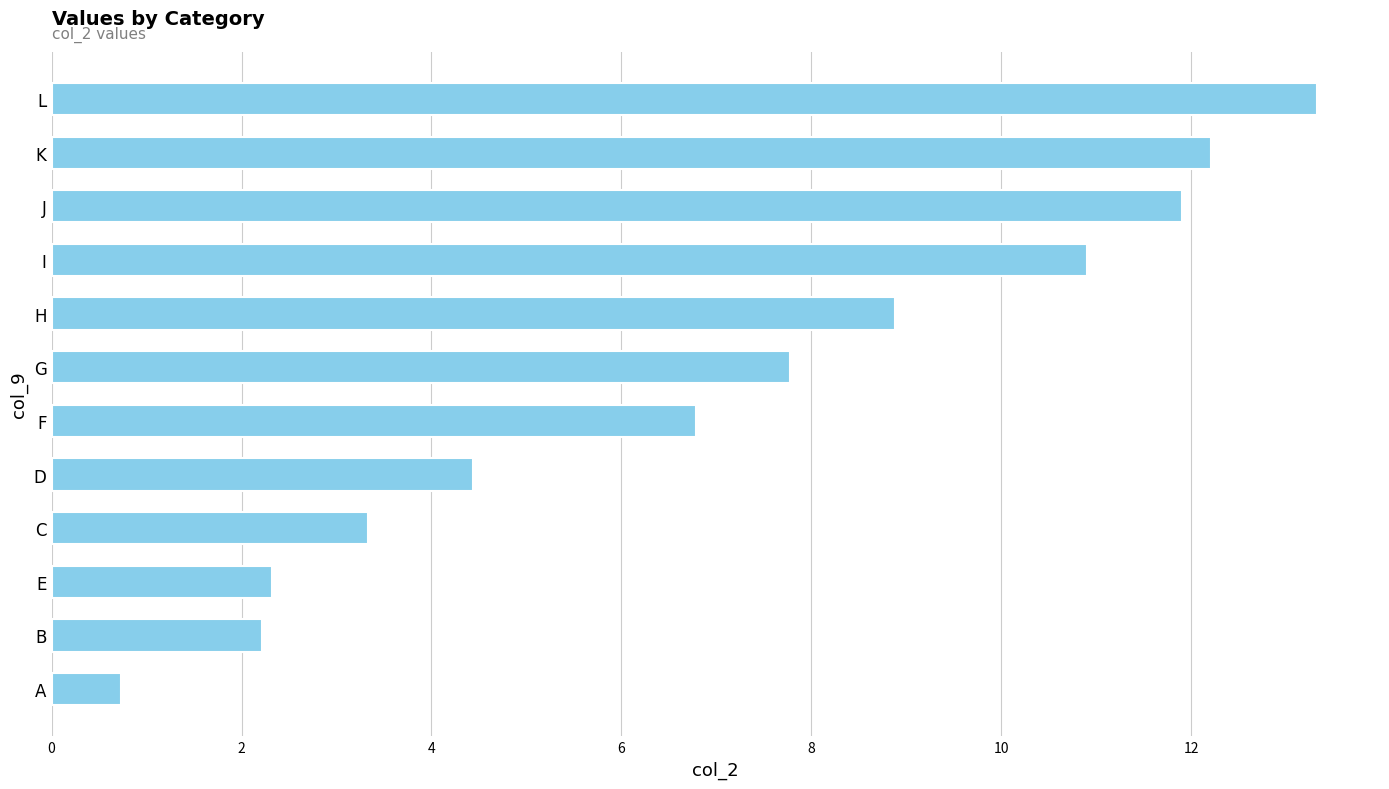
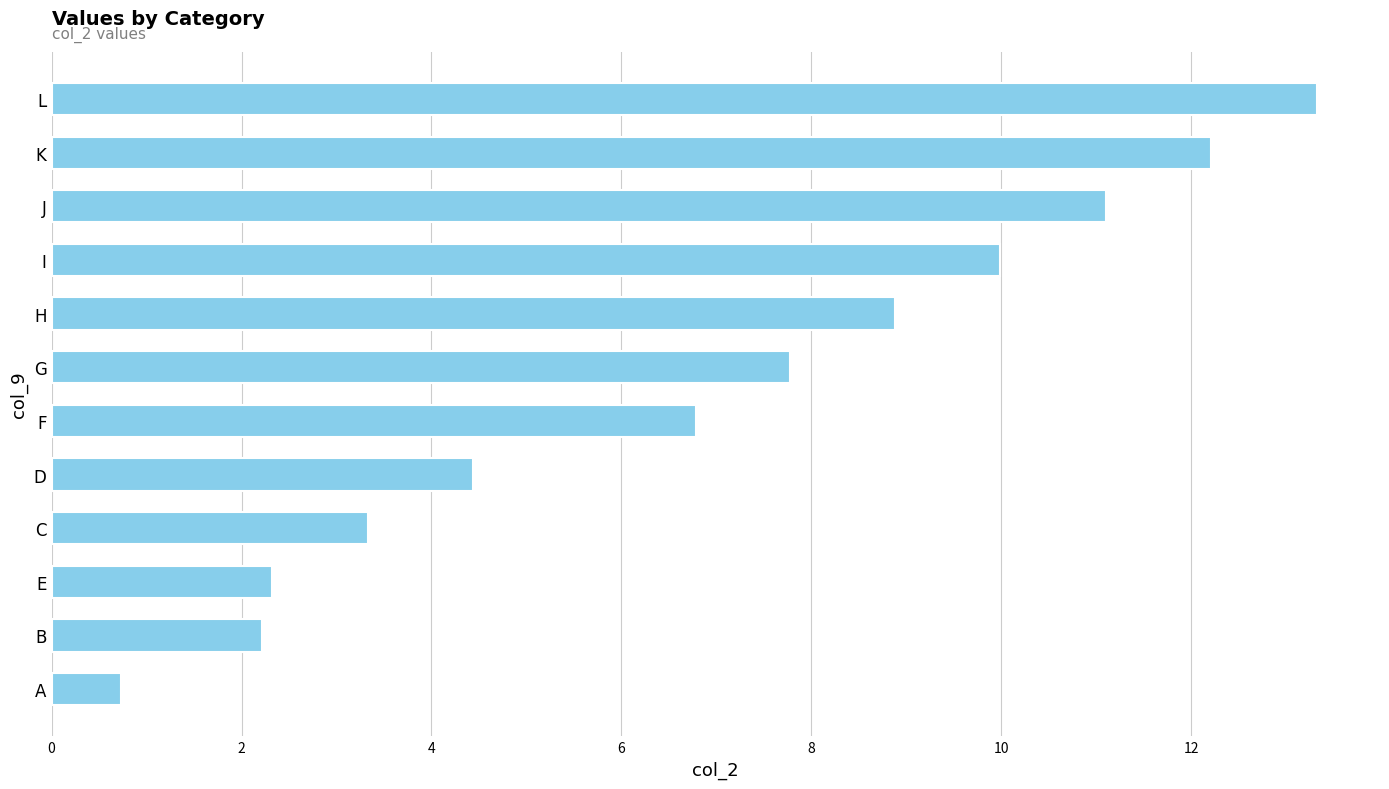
  {
    "L": 13.3,
    "K": 12.2,
-   "J": 11.9,
-   "I": 10.9,
+   "J": 11.1,
+   "I": 10.0,
    "H": 8.9,
    "G": 7.8,
    "F": 6.8,
    "D": 4.4,
    "C": 3.3,
    "E": 2.3,
    "B": 2.2,
    "A": 0.7
  }
